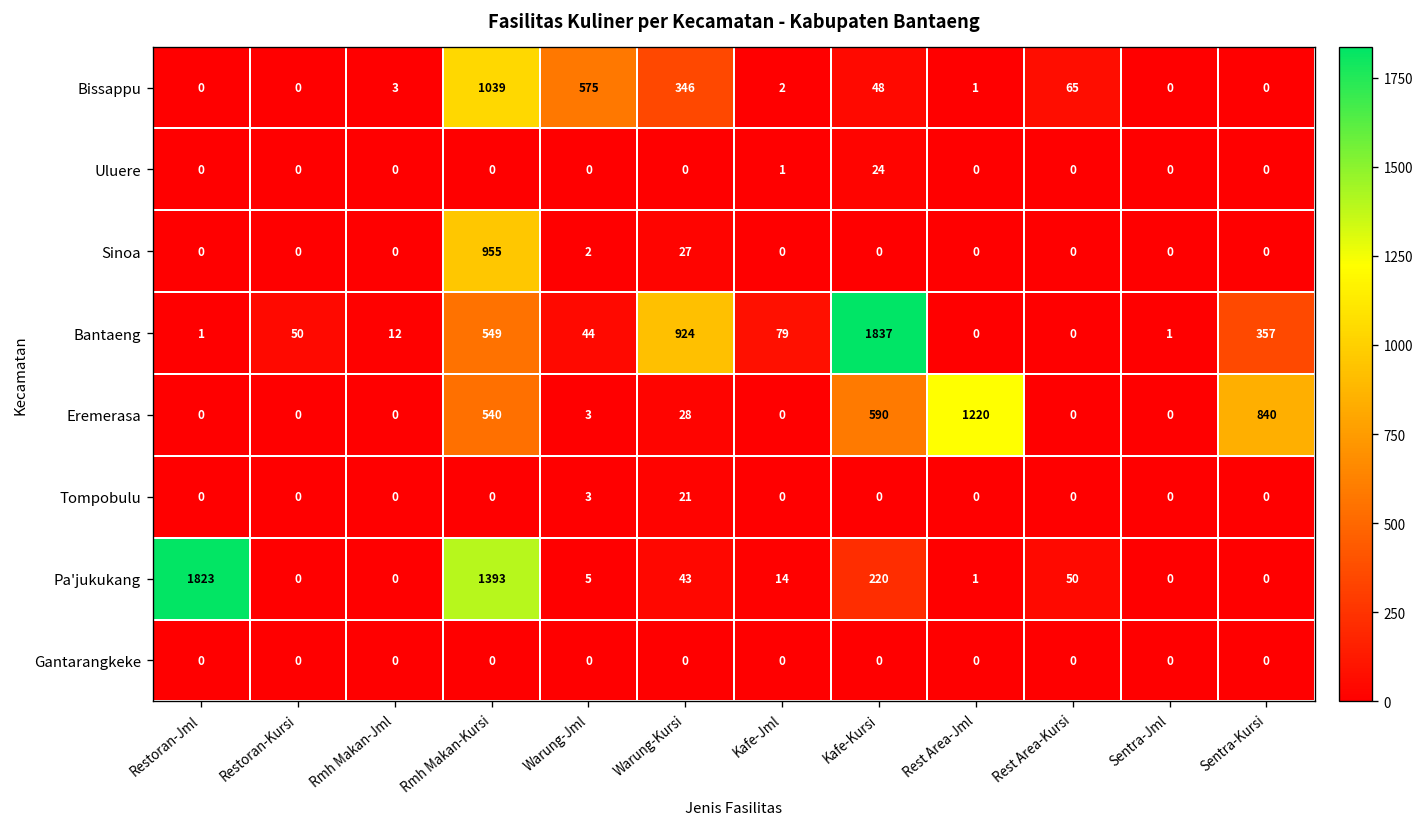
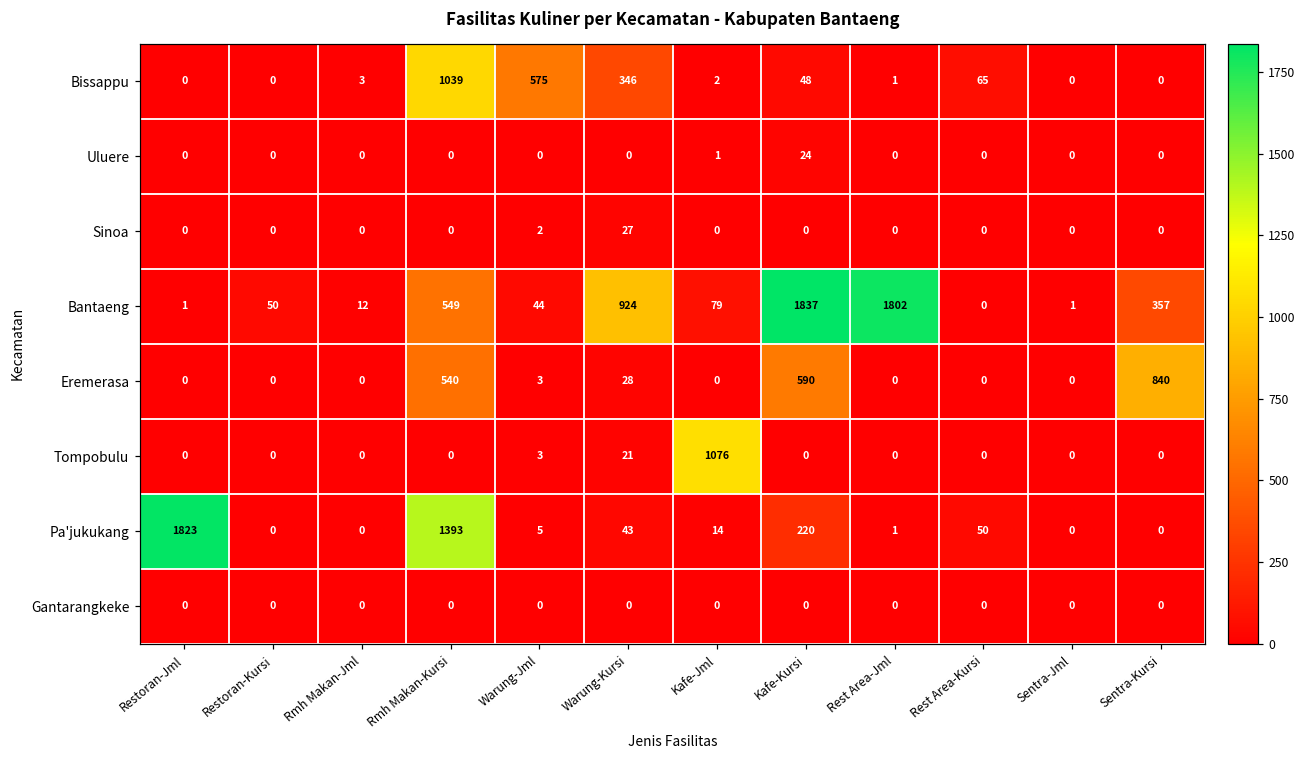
  {
    "Bissappu": {
      "Restoran-Jml": 0,
      "Restoran-Kursi": 0,
      "Rmh Makan-Jml": 3,
      "Rmh Makan-Kursi": 1039,
      "Warung-Jml": 575,
      "Warung-Kursi": 346,
      "Kafe-Jml": 2,
      "Kafe-Kursi": 48,
      "Rest Area-Jml": 1,
      "Rest Area-Kursi": 65,
      "Sentra-Jml": 0,
      "Sentra-Kursi": 0
    },
    "Uluere": {
      "Restoran-Jml": 0,
      "Restoran-Kursi": 0,
      "Rmh Makan-Jml": 0,
      "Rmh Makan-Kursi": 0,
      "Warung-Jml": 0,
      "Warung-Kursi": 0,
      "Kafe-Jml": 1,
      "Kafe-Kursi": 24,
      "Rest Area-Jml": 0,
      "Rest Area-Kursi": 0,
      "Sentra-Jml": 0,
      "Sentra-Kursi": 0
    },
    "Sinoa": {
      "Restoran-Jml": 0,
      "Restoran-Kursi": 0,
      "Rmh Makan-Jml": 0,
-     "Rmh Makan-Kursi": 955,
+     "Rmh Makan-Kursi": 0,
      "Warung-Jml": 2,
      "Warung-Kursi": 27,
      "Kafe-Jml": 0,
      "Kafe-Kursi": 0,
      "Rest Area-Jml": 0,
      "Rest Area-Kursi": 0,
      "Sentra-Jml": 0,
      "Sentra-Kursi": 0
    },
    "Bantaeng": {
      "Restoran-Jml": 1,
      "Restoran-Kursi": 50,
      "Rmh Makan-Jml": 12,
      "Rmh Makan-Kursi": 549,
      "Warung-Jml": 44,
      "Warung-Kursi": 924,
      "Kafe-Jml": 79,
      "Kafe-Kursi": 1837,
-     "Rest Area-Jml": 0,
+     "Rest Area-Jml": 1802,
      "Rest Area-Kursi": 0,
      "Sentra-Jml": 1,
      "Sentra-Kursi": 357
    },
    "Eremerasa": {
      "Restoran-Jml": 0,
      "Restoran-Kursi": 0,
      "Rmh Makan-Jml": 0,
      "Rmh Makan-Kursi": 540,
      "Warung-Jml": 3,
      "Warung-Kursi": 28,
      "Kafe-Jml": 0,
      "Kafe-Kursi": 590,
-     "Rest Area-Jml": 1220,
+     "Rest Area-Jml": 0,
      "Rest Area-Kursi": 0,
      "Sentra-Jml": 0,
      "Sentra-Kursi": 840
    },
    "Tompobulu": {
      "Restoran-Jml": 0,
      "Restoran-Kursi": 0,
      "Rmh Makan-Jml": 0,
      "Rmh Makan-Kursi": 0,
      "Warung-Jml": 3,
      "Warung-Kursi": 21,
-     "Kafe-Jml": 0,
+     "Kafe-Jml": 1076,
      "Kafe-Kursi": 0,
      "Rest Area-Jml": 0,
      "Rest Area-Kursi": 0,
      "Sentra-Jml": 0,
      "Sentra-Kursi": 0
    },
    "Pa'jukukang": {
      "Restoran-Jml": 1823,
      "Restoran-Kursi": 0,
      "Rmh Makan-Jml": 0,
      "Rmh Makan-Kursi": 1393,
      "Warung-Jml": 5,
      "Warung-Kursi": 43,
      "Kafe-Jml": 14,
      "Kafe-Kursi": 220,
      "Rest Area-Jml": 1,
      "Rest Area-Kursi": 50,
      "Sentra-Jml": 0,
      "Sentra-Kursi": 0
    },
    "Gantarangkeke": {
      "Restoran-Jml": 0,
      "Restoran-Kursi": 0,
      "Rmh Makan-Jml": 0,
      "Rmh Makan-Kursi": 0,
      "Warung-Jml": 0,
      "Warung-Kursi": 0,
      "Kafe-Jml": 0,
      "Kafe-Kursi": 0,
      "Rest Area-Jml": 0,
      "Rest Area-Kursi": 0,
      "Sentra-Jml": 0,
      "Sentra-Kursi": 0
    }
  }
